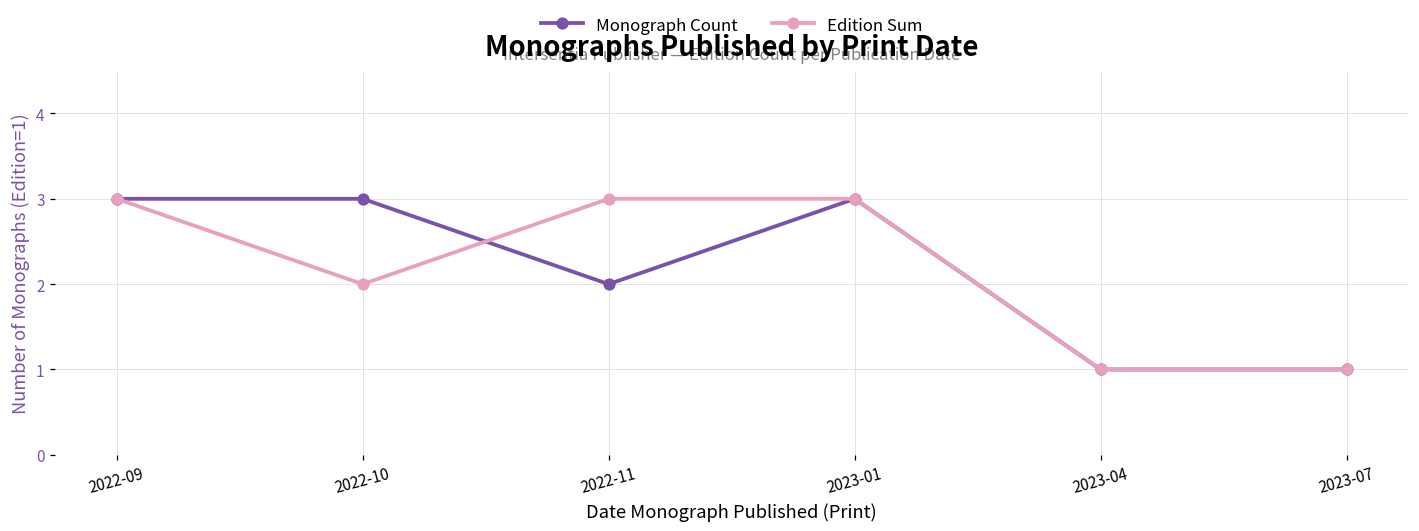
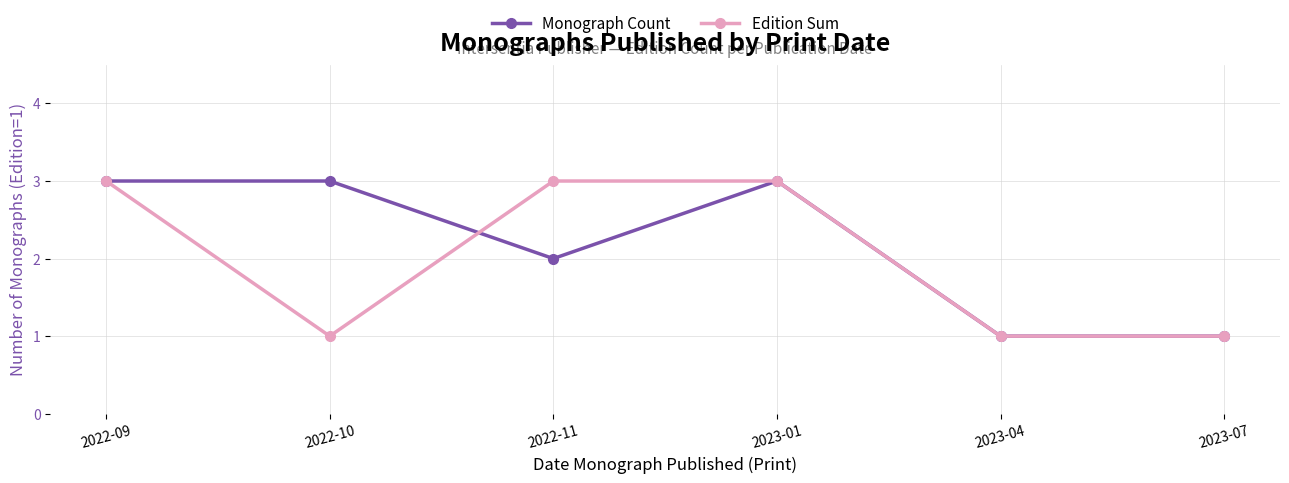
  {
    "Monograph Count": {
      "2022-10": 3,
      "2022-11": 2
    },
    "Edition Sum": {
-     "2022-10": 2,
+     "2022-10": 1,
      "2022-11": 3
    }
  }
